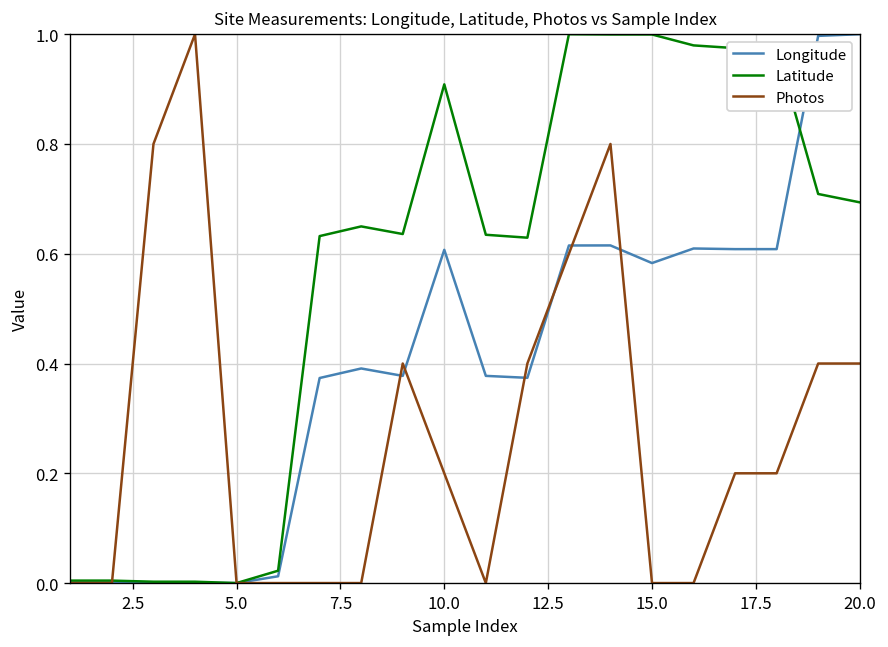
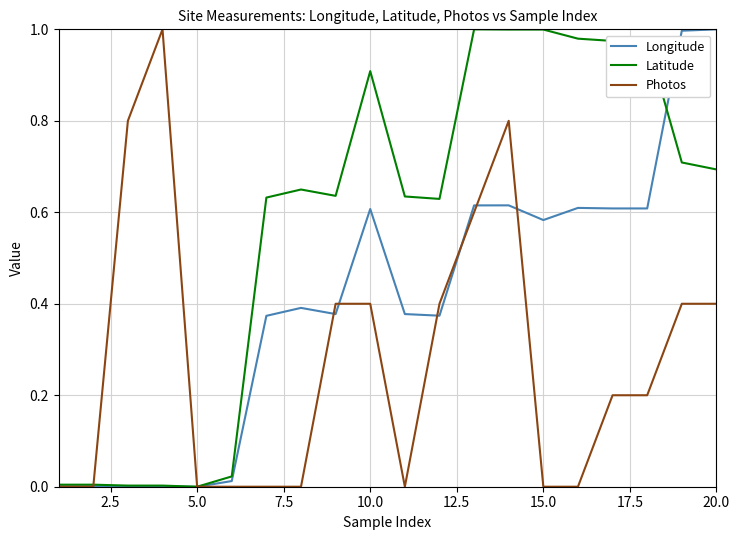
  {
    "Longitude": {
      "10.0": 0.61,
      "15.0": 0.58,
      "20.0": 1.00
    },
    "Latitude": {
      "10.0": 0.91,
      "15.0": 1.00,
      "20.0": 0.69
    },
    "Photos": {
-     "10.0": 0.20,
+     "10.0": 0.40,
      "15.0": 0.00,
      "20.0": 0.40
    }
  }
